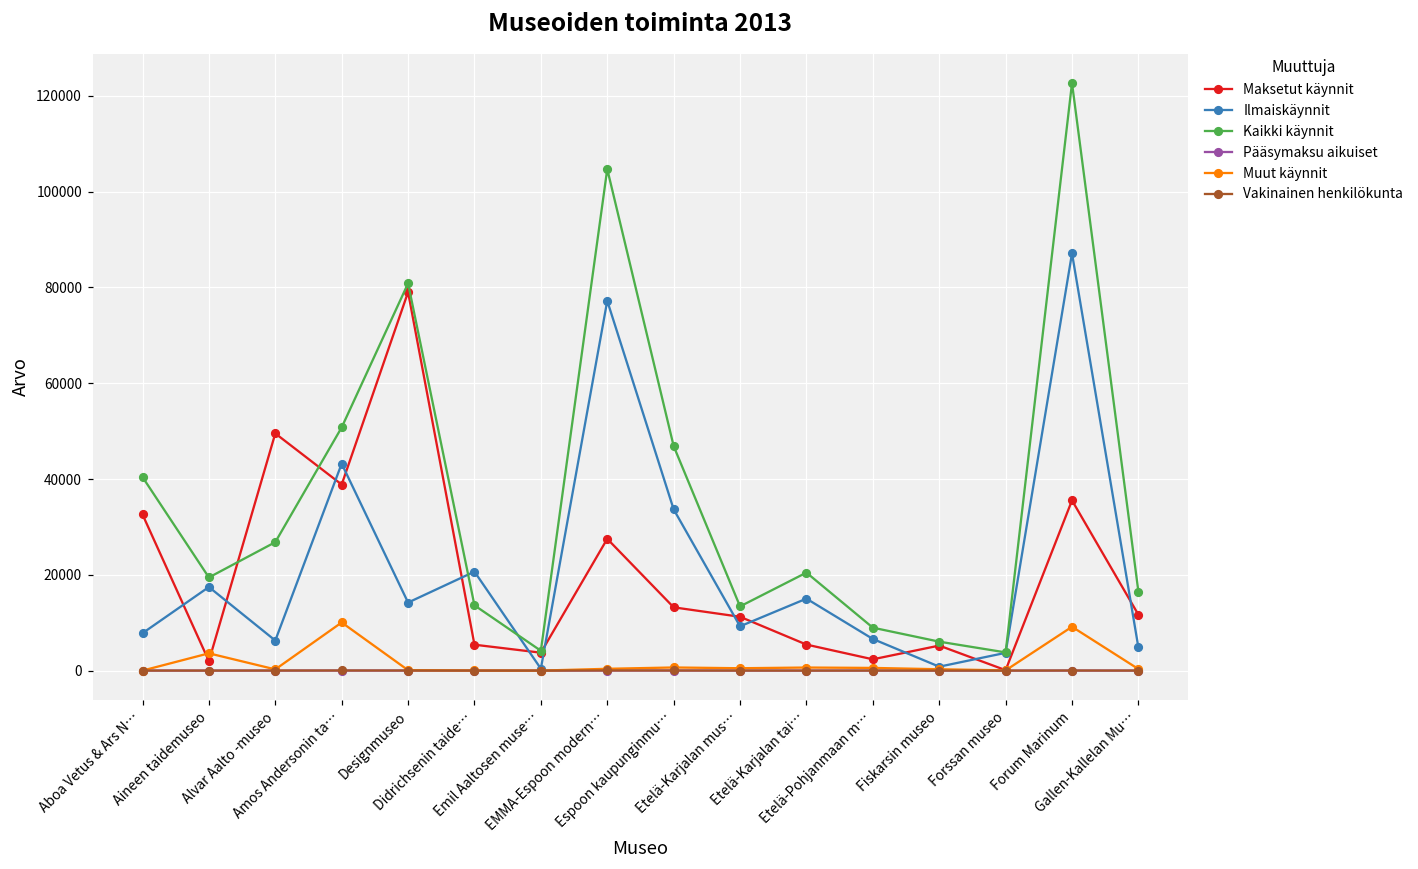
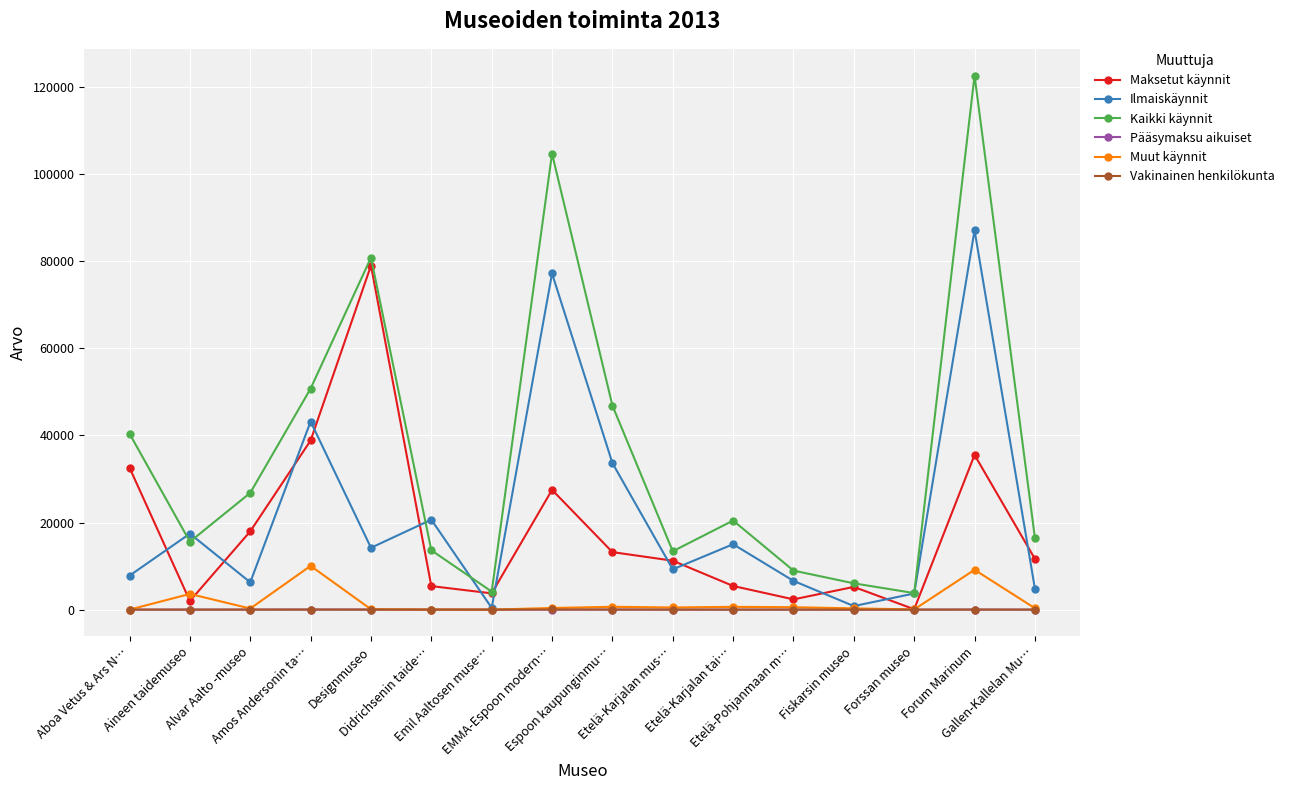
  {
    "Maksetut käynnit": {
      "Aboa Vetus & Ars N…": 33000,
      "Aineen taidemuseo": 2000,
-     "Alvar Aalto -museo": 50000,
+     "Alvar Aalto -museo": 18000,
      "Amos Andersonin ta…": 39000,
      "Designmuseo": 79000,
      "Didrichsenin taide…": 5000,
      "EMMA-Espoon modern…": 28000,
      "Espoon kaupunginmu…": 13000,
      "Etelä-Karjalan mus…": 11000,
      "Etelä-Karjalan tai…": 5000,
      "Etelä-Pohjanmaan m…": 2000,
      "Fiskarsin museo": 5000,
      "Forum Marinum": 36000,
      "Gallen-Kallelan Mu…": 12000
    },
    "Ilmaiskäynnit": {
      "Aboa Vetus & Ars N…": 8000,
      "Aineen taidemuseo": 17000,
      "Alvar Aalto -museo": 6000,
      "Amos Andersonin ta…": 43000,
      "Designmuseo": 14000,
      "Didrichsenin taide…": 21000,
      "EMMA-Espoon modern…": 77000,
      "Espoon kaupunginmu…": 34000,
      "Etelä-Karjalan mus…": 9000,
      "Etelä-Karjalan tai…": 15000,
      "Etelä-Pohjanmaan m…": 7000,
      "Forum Marinum": 87000,
      "Gallen-Kallelan Mu…": 5000
    },
    "Kaikki käynnit": {
      "Aboa Vetus & Ars N…": 40000,
-     "Aineen taidemuseo": 19000,
+     "Aineen taidemuseo": 16000,
      "Alvar Aalto -museo": 27000,
      "Amos Andersonin ta…": 51000,
      "Designmuseo": 81000,
      "Didrichsenin taide…": 14000,
      "EMMA-Espoon modern…": 105000,
      "Espoon kaupunginmu…": 47000,
      "Etelä-Karjalan mus…": 13000,
      "Etelä-Karjalan tai…": 20000,
      "Etelä-Pohjanmaan m…": 9000,
      "Fiskarsin museo": 6000,
      "Forum Marinum": 123000,
      "Gallen-Kallelan Mu…": 16000
    },
    "Vakinainen henkilökunta": {
      "Aineen taidemuseo": 0,
      "Amos Andersonin ta…": 0,
      "Espoon kaupunginmu…": 0,
      "Etelä-Karjalan tai…": 0,
      "Forum Marinum": 0
    },
    "Muut käynnit": {
      "Aineen taidemuseo": 4000,
      "Amos Andersonin ta…": 10000,
      "Espoon kaupunginmu…": 1000,
      "Etelä-Karjalan tai…": 1000,
      "Forum Marinum": 9000
    }
  }
